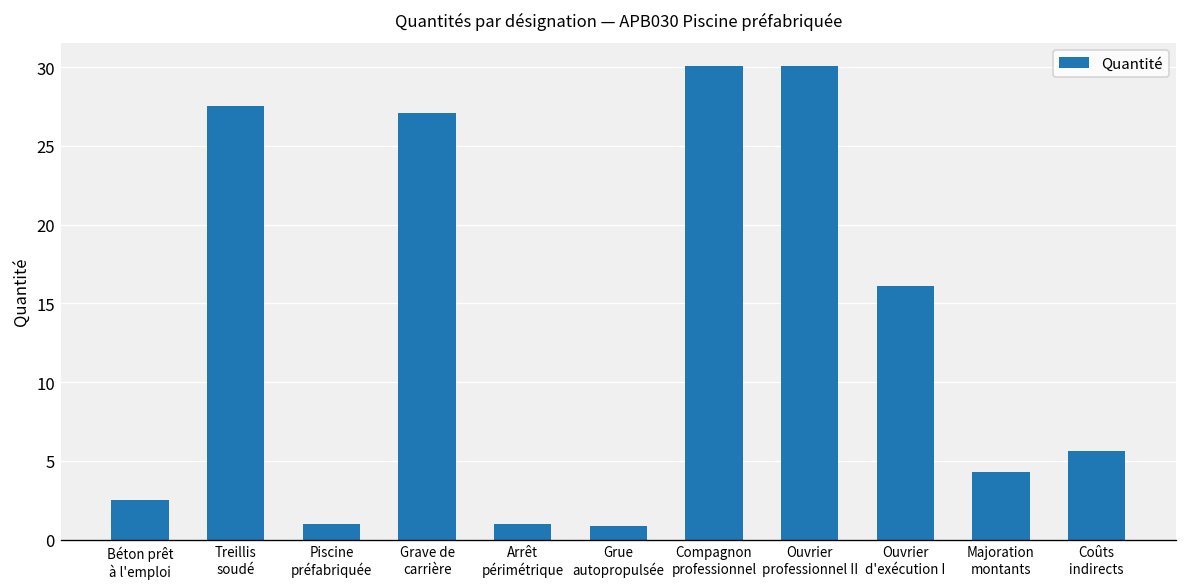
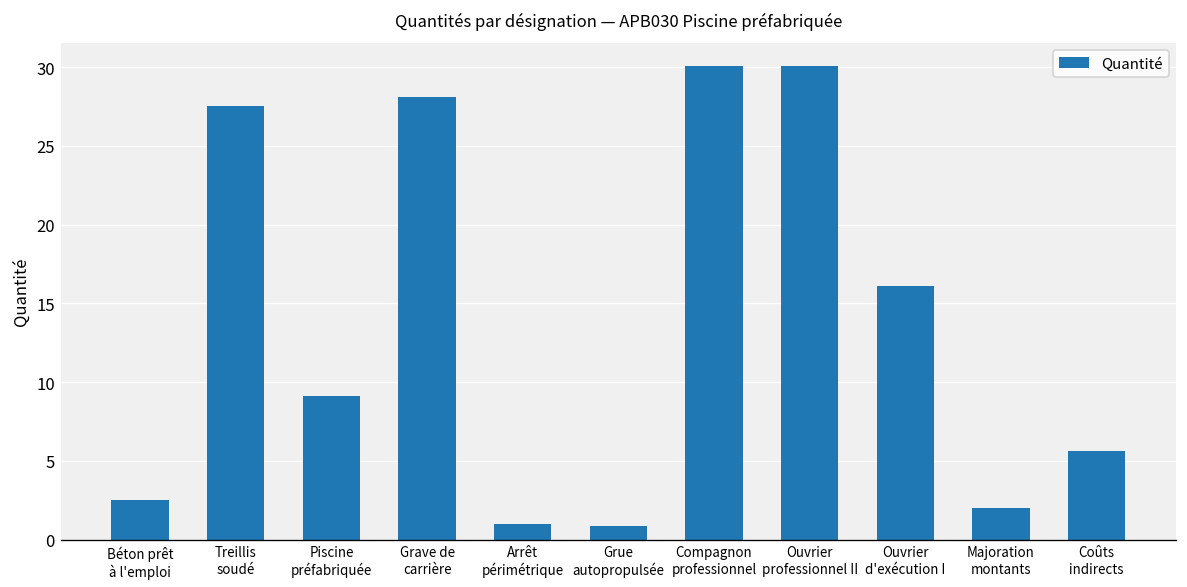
  {
    "Béton prêt à l'emploi": 2.5,
    "Treillis soudé": 27.5,
-   "Piscine préfabriquée": 1.0,
-   "Grave de carrière": 27.1,
+   "Piscine préfabriquée": 9.1,
+   "Grave de carrière": 28.1,
    "Arrêt périmétrique": 1.0,
    "Grue autopropulsée": 0.9,
    "Compagnon professionnel": 30.0,
    "Ouvrier professionnel II": 30.0,
    "Ouvrier d'exécution I": 16.1,
-   "Majoration montants": 4.3,
+   "Majoration montants": 2.0,
    "Coûts indirects": 5.6
  }
